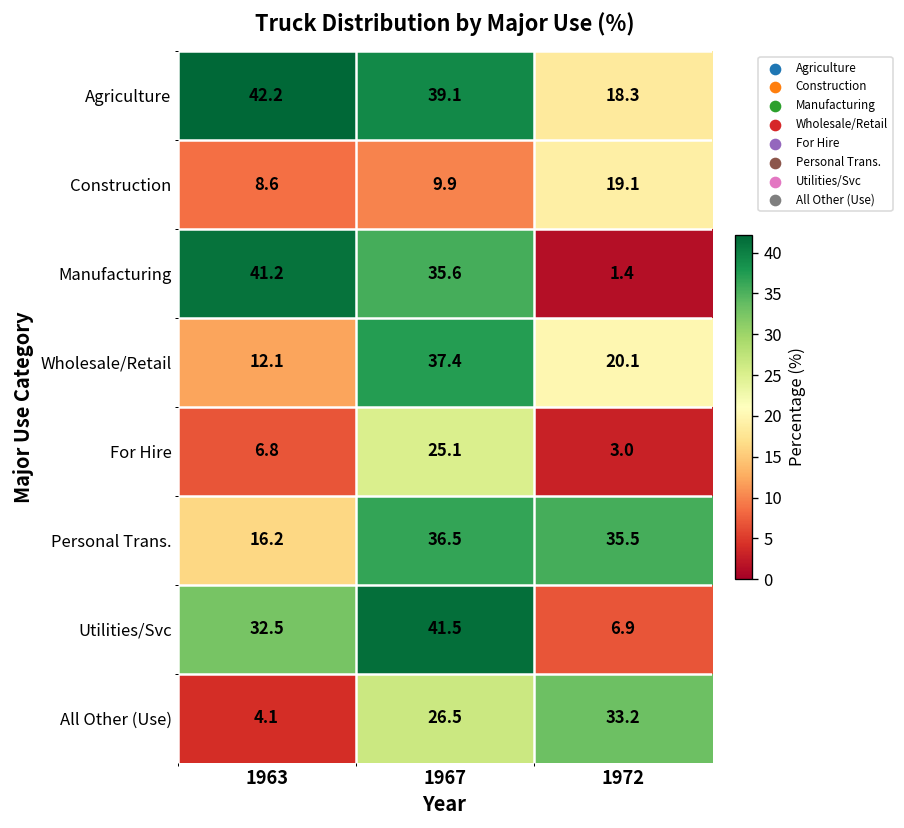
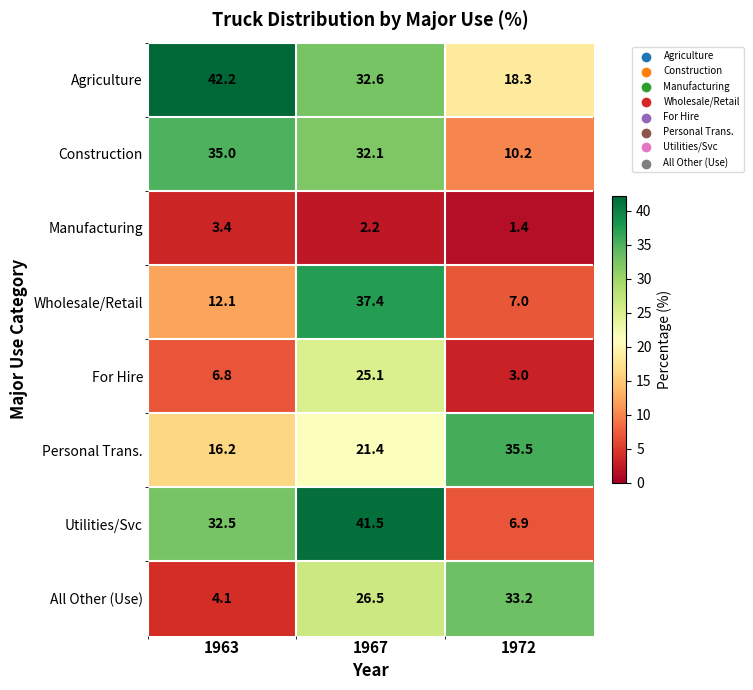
  {
    "Agriculture": {
      "1963": 42.2,
-     "1967": 39.1,
+     "1967": 32.6,
      "1972": 18.3
    },
    "Construction": {
-     "1963": 8.6,
-     "1967": 9.9,
-     "1972": 19.1
+     "1963": 35.0,
+     "1967": 32.1,
+     "1972": 10.2
    },
    "Manufacturing": {
-     "1963": 41.2,
-     "1967": 35.6,
+     "1963": 3.4,
+     "1967": 2.2,
      "1972": 1.4
    },
    "Wholesale/Retail": {
      "1963": 12.1,
      "1967": 37.4,
-     "1972": 20.1
+     "1972": 7.0
    },
    "For Hire": {
      "1963": 6.8,
      "1967": 25.1,
      "1972": 3.0
    },
    "Personal Trans.": {
      "1963": 16.2,
-     "1967": 36.5,
+     "1967": 21.4,
      "1972": 35.5
    },
    "Utilities/Svc": {
      "1963": 32.5,
      "1967": 41.5,
      "1972": 6.9
    },
    "All Other (Use)": {
      "1963": 4.1,
      "1967": 26.5,
      "1972": 33.2
    }
  }
